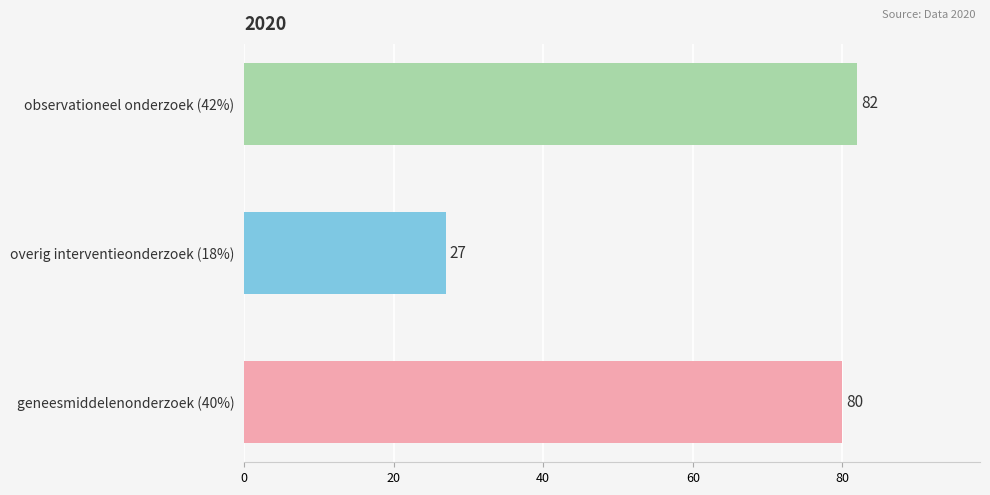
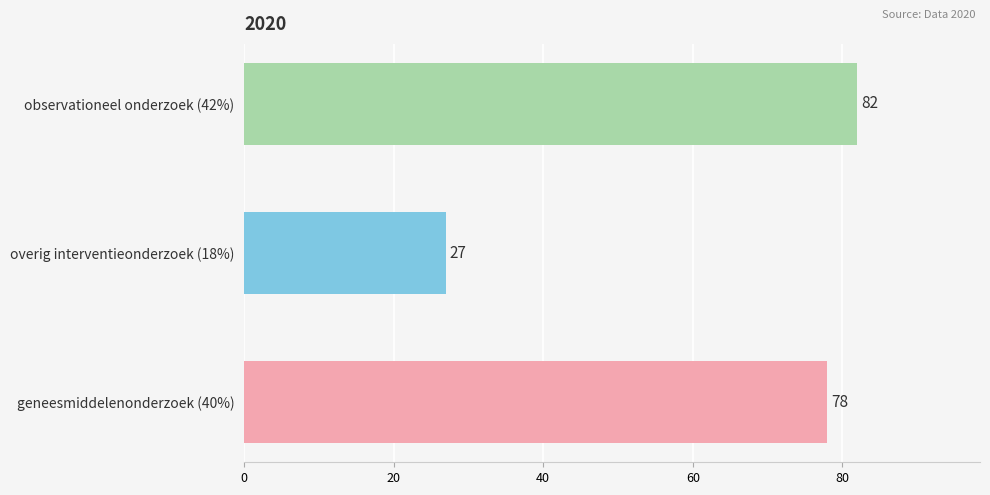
  {
    "observationeel onderzoek (42%)": 82,
    "overig interventieonderzoek (18%)": 27,
-   "geneesmiddelenonderzoek (40%)": 80
+   "geneesmiddelenonderzoek (40%)": 78
  }
